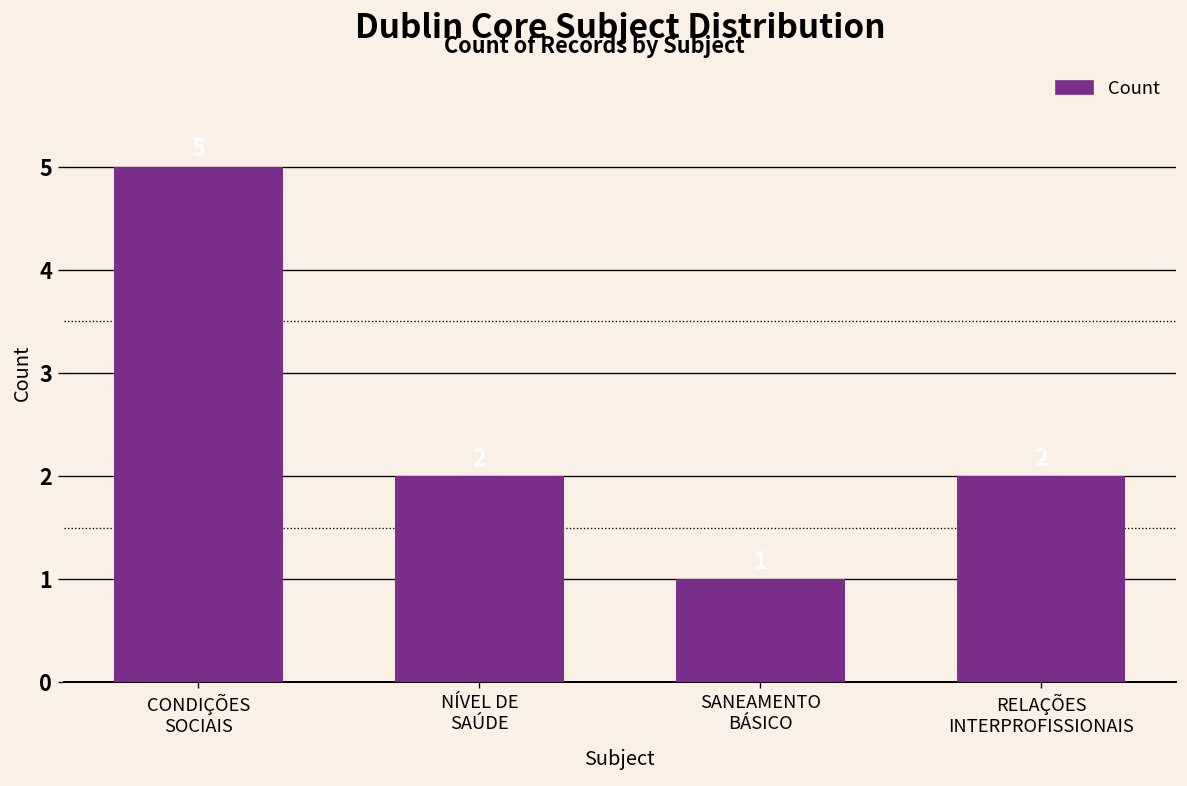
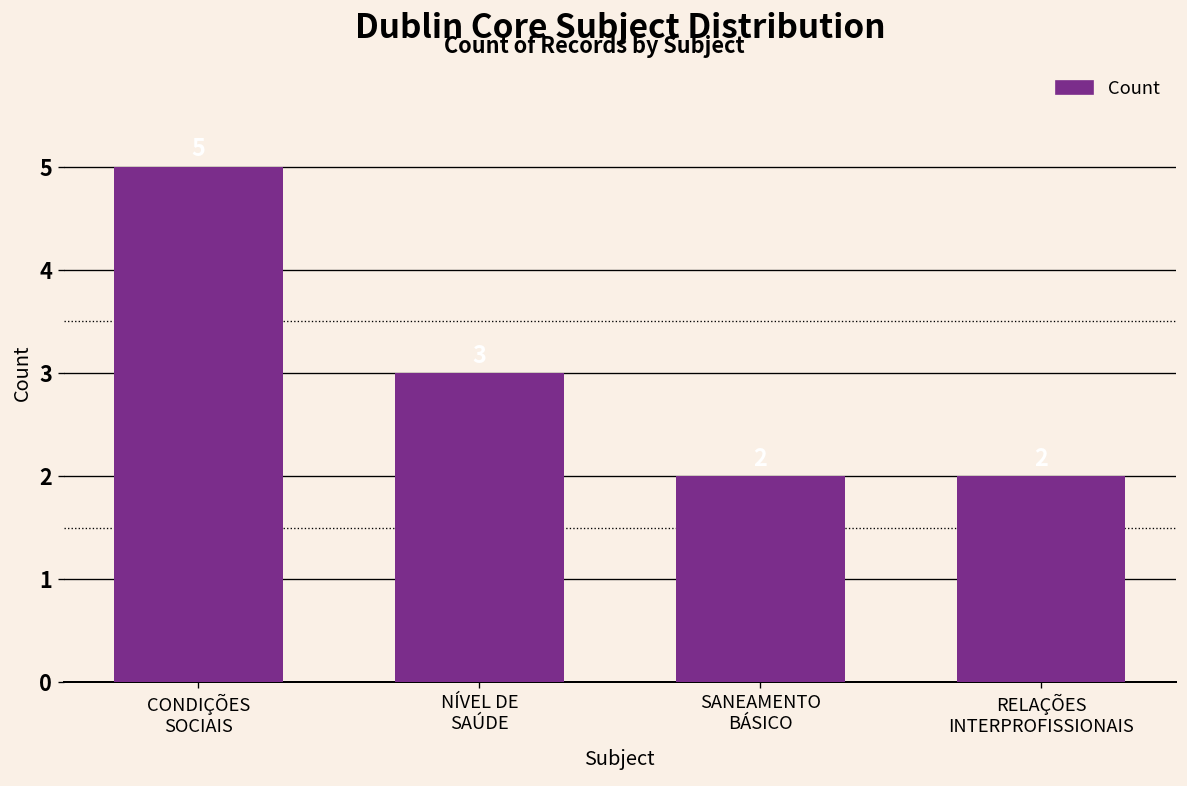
  {
    "CONDIÇÕES SOCIAIS": 5,
-   "NÍVEL DE SAÚDE": 2,
-   "SANEAMENTO BÁSICO": 1,
+   "NÍVEL DE SAÚDE": 3,
+   "SANEAMENTO BÁSICO": 2,
    "RELAÇÕES INTERPROFISSIONAIS": 2
  }
